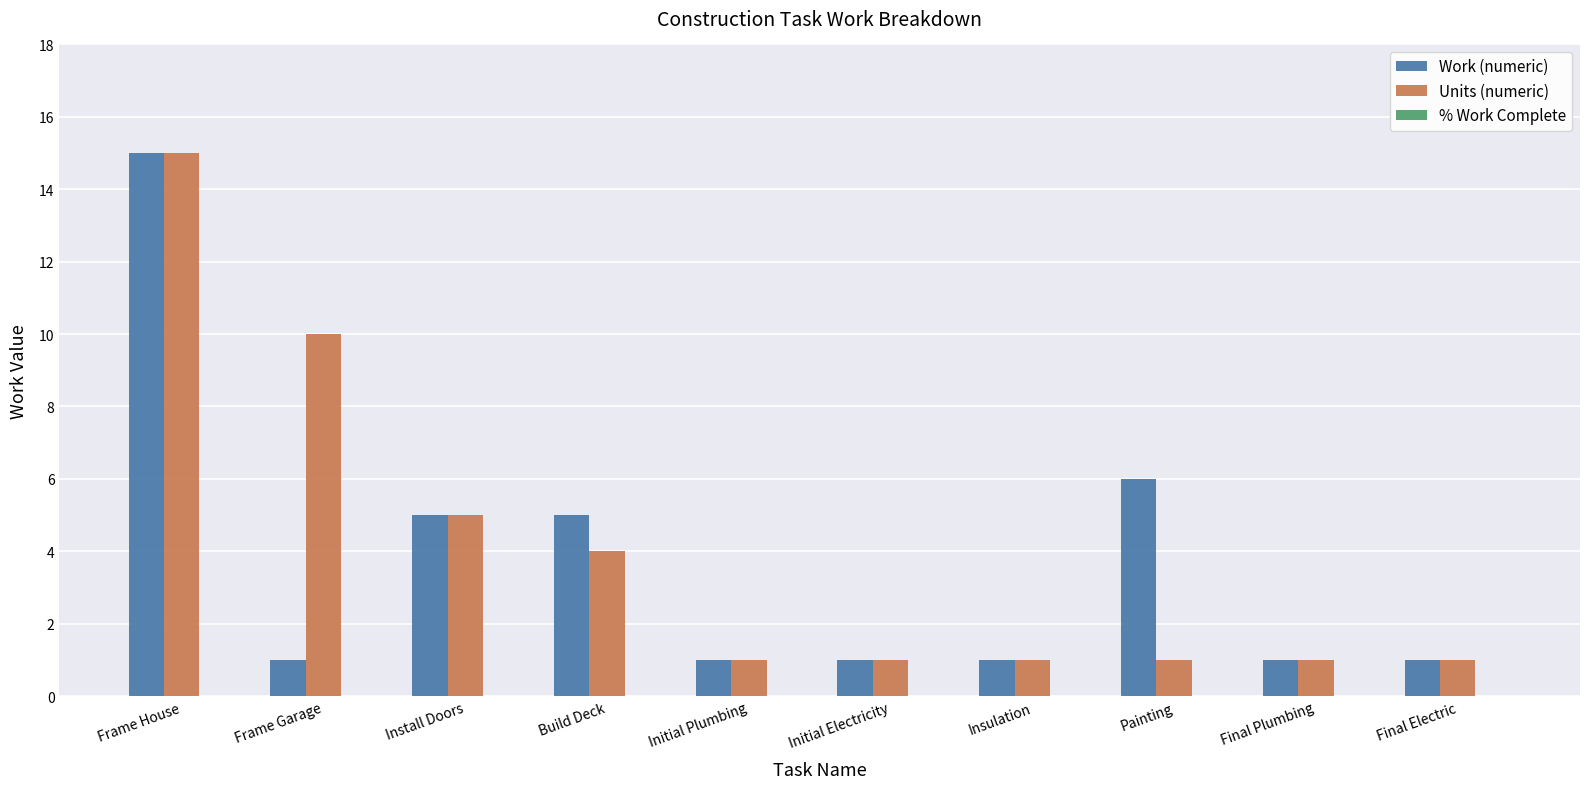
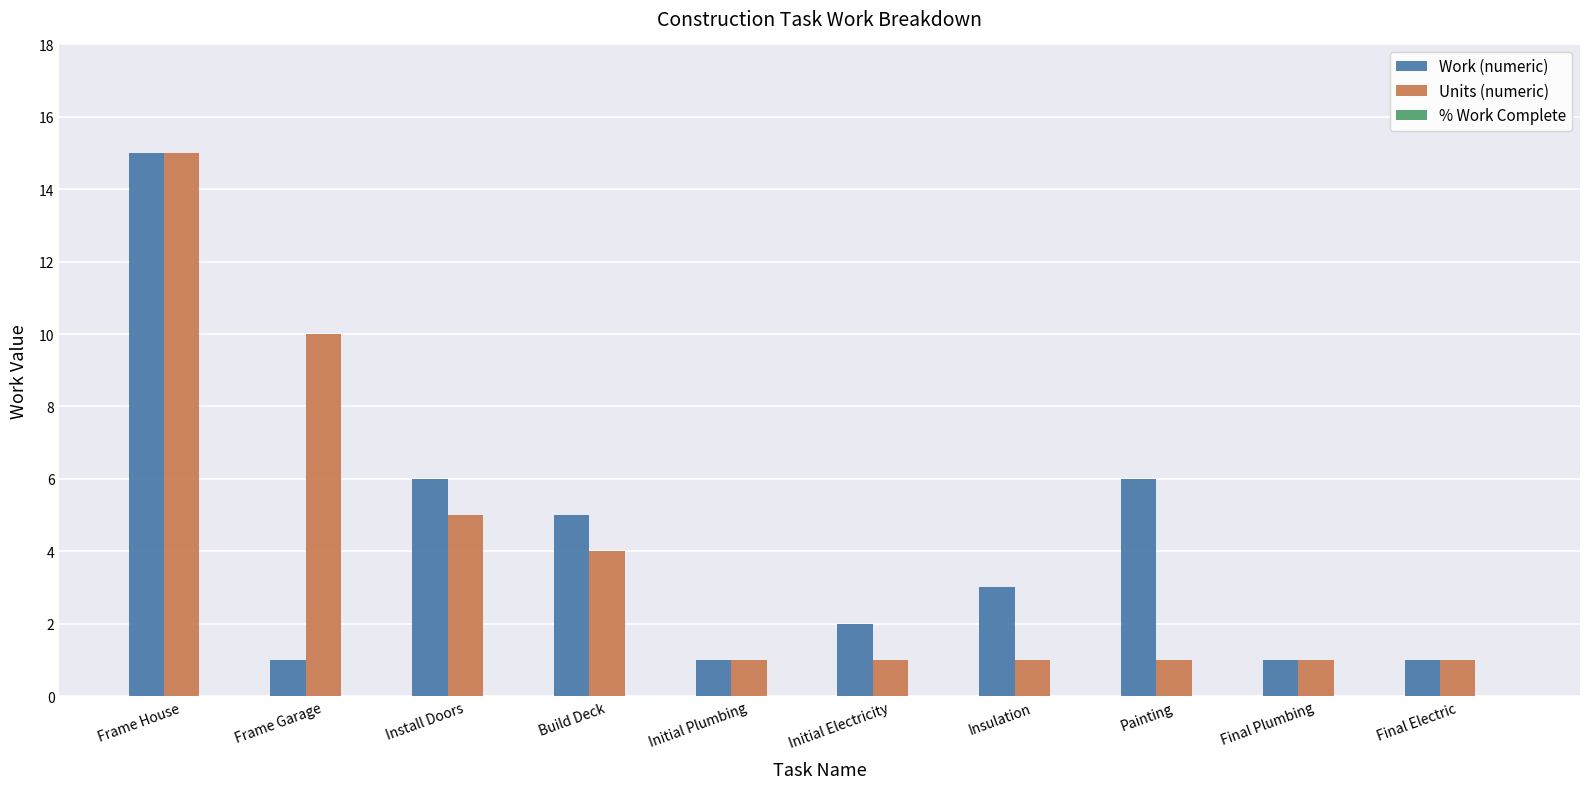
  {
    "Work (numeric)": {
      "Frame House": 15,
      "Frame Garage": 1,
-     "Install Doors": 5,
+     "Install Doors": 6,
      "Build Deck": 5,
      "Initial Plumbing": 1,
-     "Initial Electricity": 1,
-     "Insulation": 1,
+     "Initial Electricity": 2,
+     "Insulation": 3,
      "Painting": 6,
      "Final Plumbing": 1,
      "Final Electric": 1
    },
    "Units (numeric)": {
      "Frame House": 15,
      "Frame Garage": 10,
      "Install Doors": 5,
      "Build Deck": 4,
      "Initial Plumbing": 1,
      "Initial Electricity": 1,
      "Insulation": 1,
      "Painting": 1,
      "Final Plumbing": 1,
      "Final Electric": 1
    },
    "% Work Complete": {
      "Frame House": 0,
      "Frame Garage": 0,
      "Install Doors": 0,
      "Build Deck": 0,
      "Initial Plumbing": 0,
      "Initial Electricity": 0,
      "Insulation": 0,
      "Painting": 0,
      "Final Plumbing": 0,
      "Final Electric": 0
    }
  }
